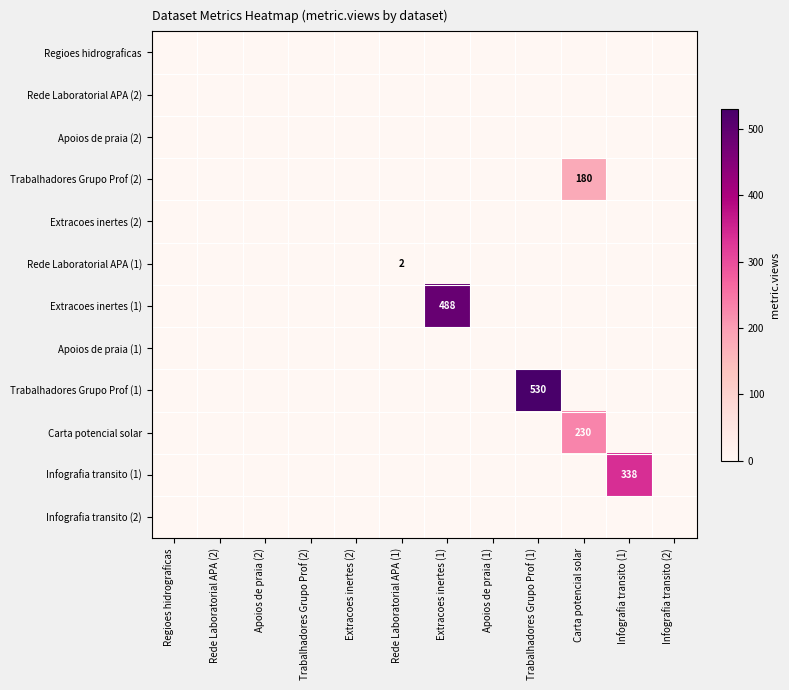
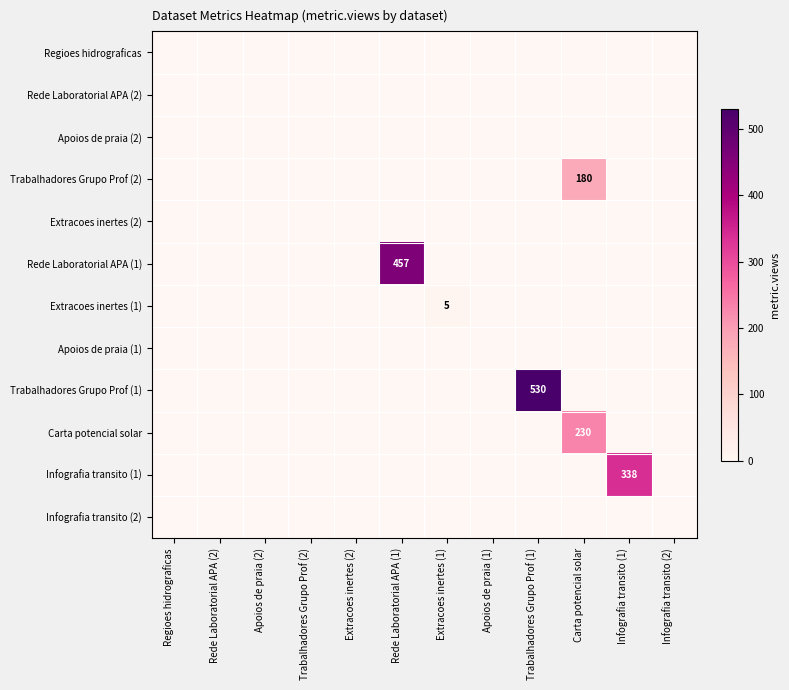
  {
    "Trabalhadores Grupo Prof (2)": {
      "Carta potencial solar": 180
    },
    "Rede Laboratorial APA (1)": {
-     "Rede Laboratorial APA (1)": 2
+     "Rede Laboratorial APA (1)": 457
    },
    "Extracoes inertes (1)": {
-     "Extracoes inertes (1)": 488
+     "Extracoes inertes (1)": 5
    },
    "Trabalhadores Grupo Prof (1)": {
      "Trabalhadores Grupo Prof (1)": 530
    },
    "Carta potencial solar": {
      "Carta potencial solar": 230
    },
    "Infografia transito (1)": {
      "Infografia transito (1)": 338
    }
  }
